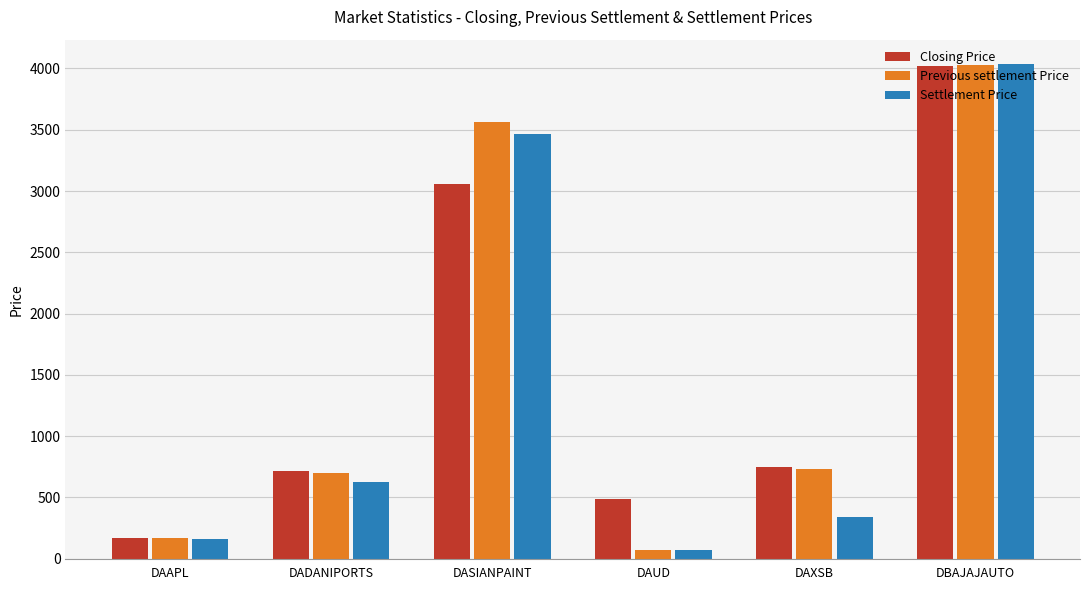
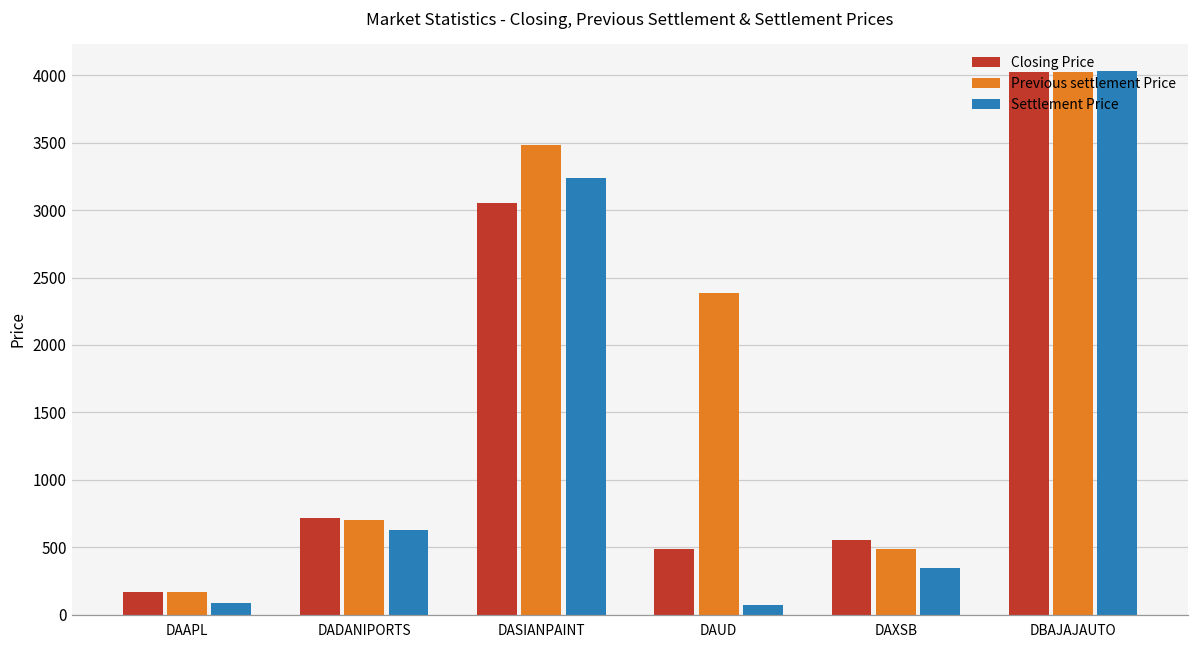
  {
    "Closing Price": {
      "DAAPL": 170,
      "DADANIPORTS": 720,
      "DASIANPAINT": 3060,
      "DAUD": 490,
-     "DAXSB": 750,
+     "DAXSB": 550,
      "DBAJAJAUTO": 4020
    },
    "Previous settlement Price": {
      "DAAPL": 160,
      "DADANIPORTS": 700,
-     "DASIANPAINT": 3560,
-     "DAUD": 70,
-     "DAXSB": 730,
+     "DASIANPAINT": 3480,
+     "DAUD": 2390,
+     "DAXSB": 490,
      "DBAJAJAUTO": 4030
    },
    "Settlement Price": {
-     "DAAPL": 160,
+     "DAAPL": 80,
      "DADANIPORTS": 630,
-     "DASIANPAINT": 3470,
+     "DASIANPAINT": 3240,
      "DAUD": 70,
      "DAXSB": 340,
      "DBAJAJAUTO": 4030
    }
  }
